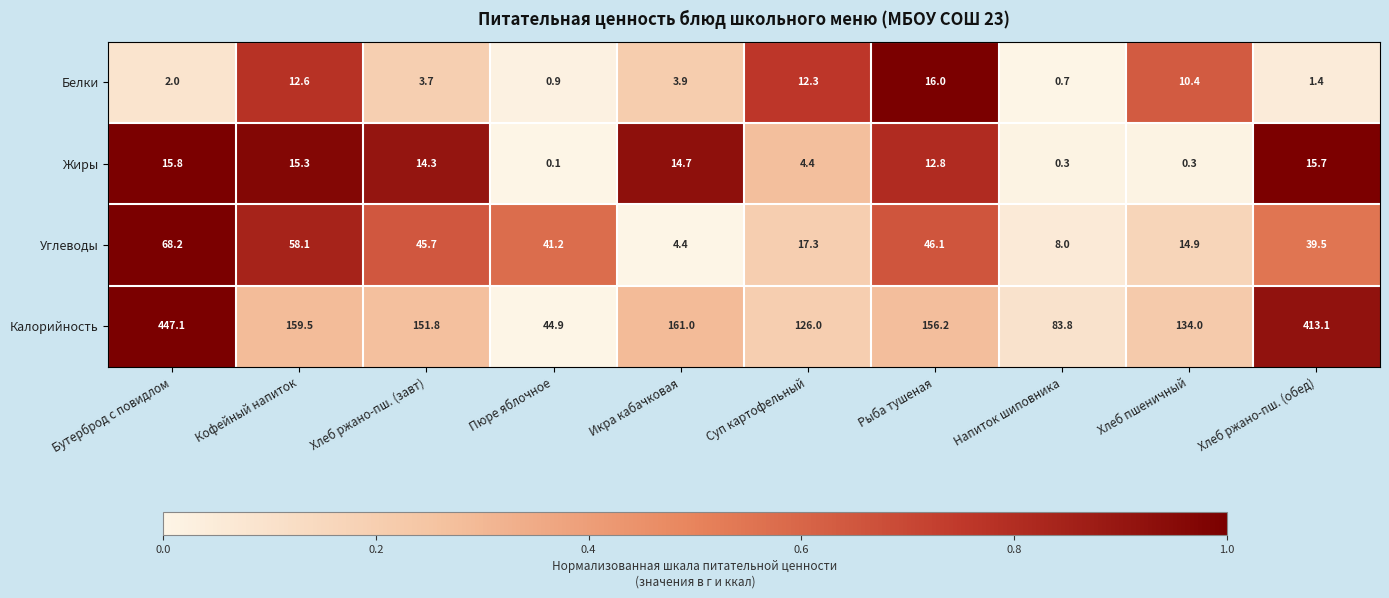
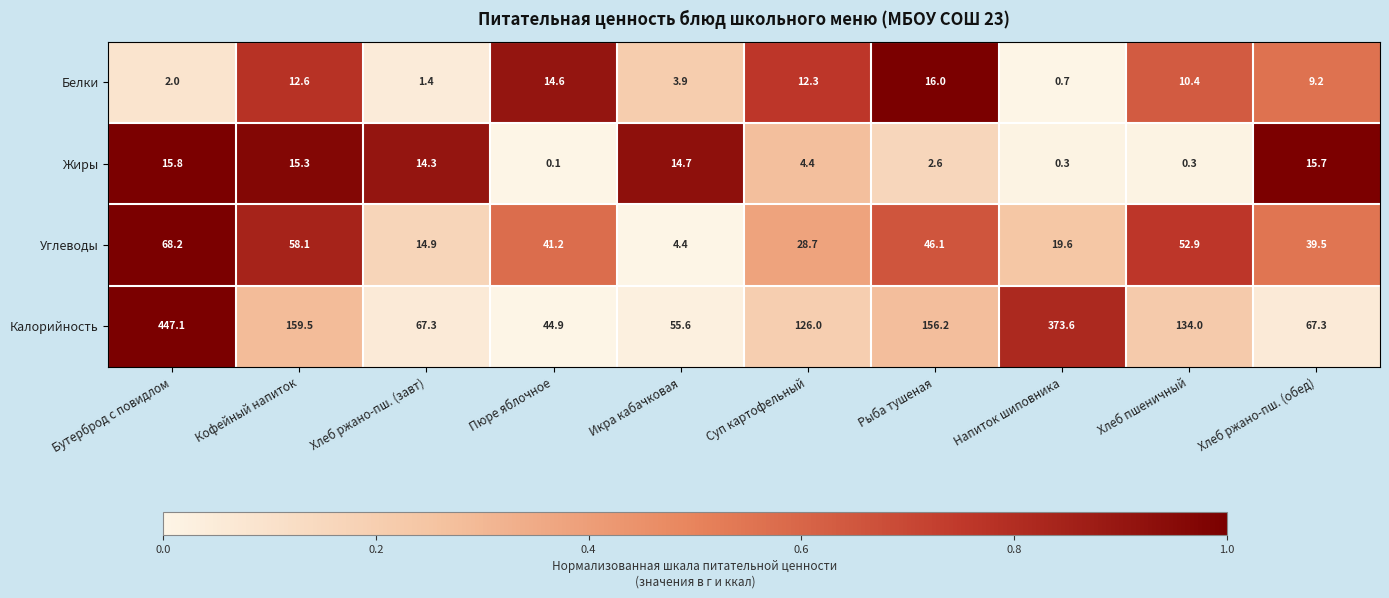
  {
    "Белки": {
      "Бутерброд с повидлом": 2.0,
      "Кофейный напиток": 12.6,
-     "Хлеб ржано-пш. (завт)": 3.7,
-     "Пюре яблочное": 0.9,
+     "Хлеб ржано-пш. (завт)": 1.4,
+     "Пюре яблочное": 14.6,
      "Икра кабачковая": 3.9,
      "Суп картофельный": 12.3,
      "Рыба тушеная": 16.0,
      "Напиток шиповника": 0.7,
      "Хлеб пшеничный": 10.4,
-     "Хлеб ржано-пш. (обед)": 1.4
+     "Хлеб ржано-пш. (обед)": 9.2
    },
    "Жиры": {
      "Бутерброд с повидлом": 15.8,
      "Кофейный напиток": 15.3,
      "Хлеб ржано-пш. (завт)": 14.3,
      "Пюре яблочное": 0.1,
      "Икра кабачковая": 14.7,
      "Суп картофельный": 4.4,
-     "Рыба тушеная": 12.8,
+     "Рыба тушеная": 2.6,
      "Напиток шиповника": 0.3,
      "Хлеб пшеничный": 0.3,
      "Хлеб ржано-пш. (обед)": 15.7
    },
    "Углеводы": {
      "Бутерброд с повидлом": 68.2,
      "Кофейный напиток": 58.1,
-     "Хлеб ржано-пш. (завт)": 45.7,
+     "Хлеб ржано-пш. (завт)": 14.9,
      "Пюре яблочное": 41.2,
      "Икра кабачковая": 4.4,
-     "Суп картофельный": 17.3,
+     "Суп картофельный": 28.7,
      "Рыба тушеная": 46.1,
-     "Напиток шиповника": 8.0,
-     "Хлеб пшеничный": 14.9,
+     "Напиток шиповника": 19.6,
+     "Хлеб пшеничный": 52.9,
      "Хлеб ржано-пш. (обед)": 39.5
    },
    "Калорийность": {
      "Бутерброд с повидлом": 447.1,
      "Кофейный напиток": 159.5,
-     "Хлеб ржано-пш. (завт)": 151.8,
+     "Хлеб ржано-пш. (завт)": 67.3,
      "Пюре яблочное": 44.9,
-     "Икра кабачковая": 161.0,
+     "Икра кабачковая": 55.6,
      "Суп картофельный": 126.0,
      "Рыба тушеная": 156.2,
-     "Напиток шиповника": 83.8,
+     "Напиток шиповника": 373.6,
      "Хлеб пшеничный": 134.0,
-     "Хлеб ржано-пш. (обед)": 413.1
+     "Хлеб ржано-пш. (обед)": 67.3
    }
  }
